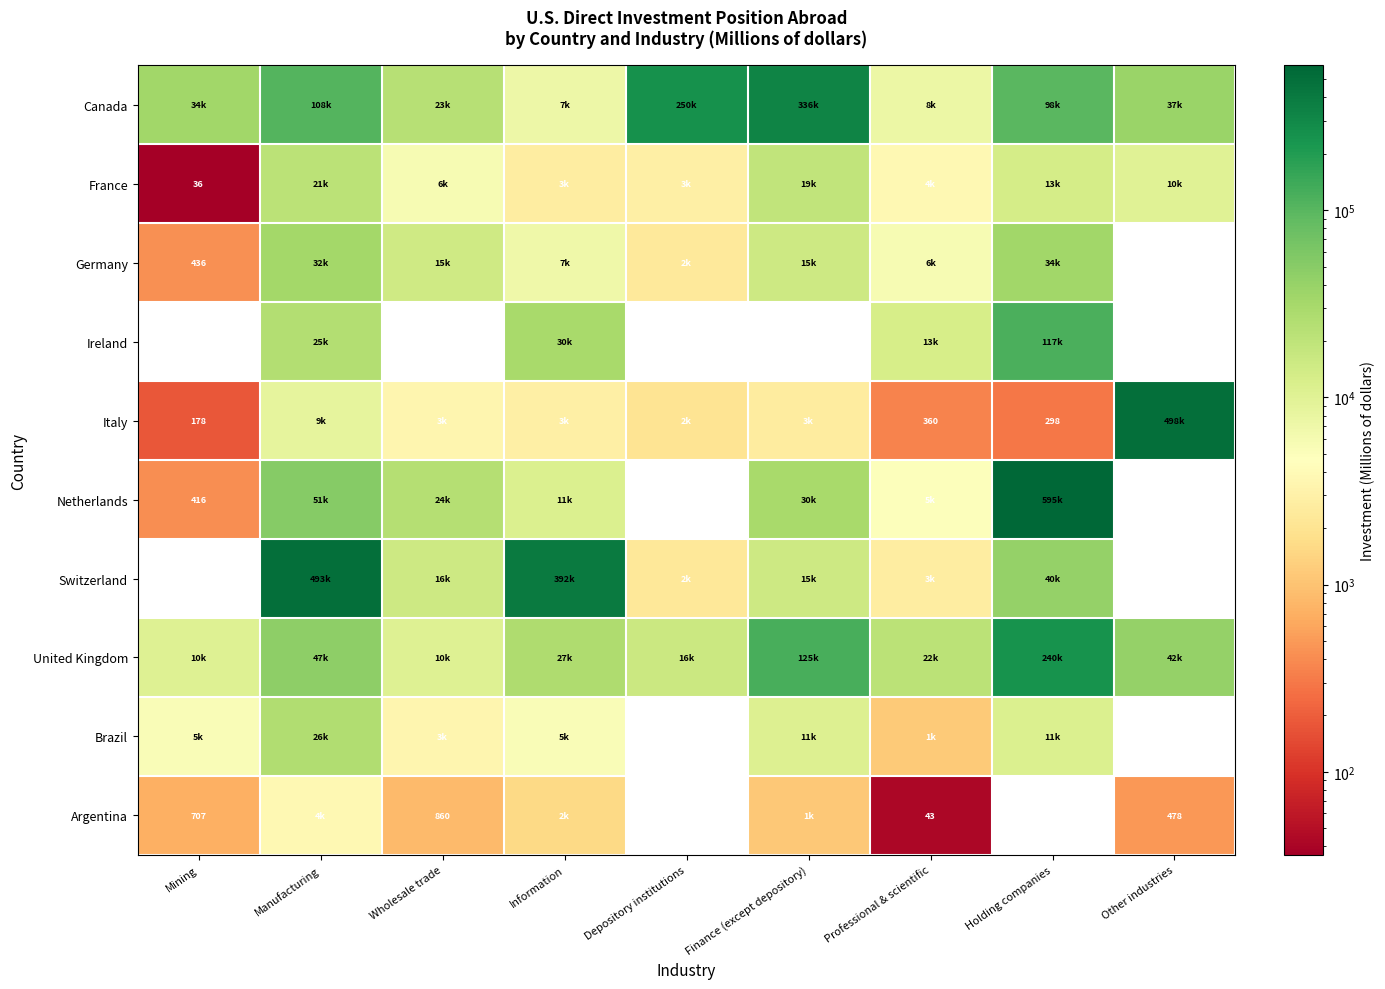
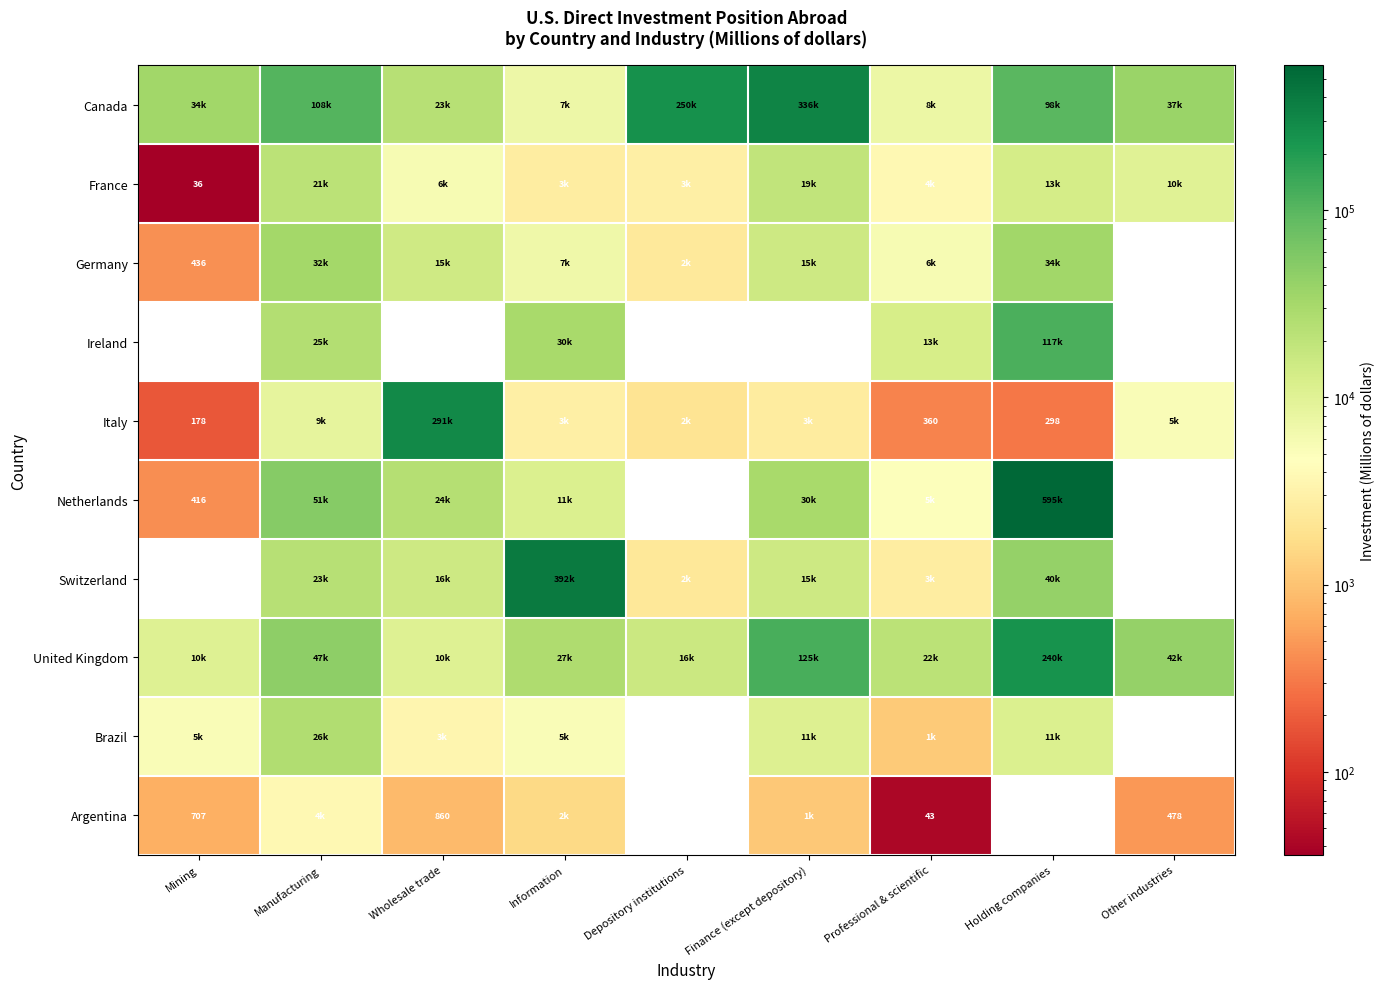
  {
    "Canada": {
      "Mining": "34k",
      "Manufacturing": "108k",
      "Wholesale trade": "23k",
      "Information": "7k",
      "Depository institutions": "250k",
      "Finance (except depository)": "336k",
      "Professional & scientific": "8k",
      "Holding companies": "98k",
      "Other industries": "37k"
    },
    "France": {
      "Mining": "36",
      "Manufacturing": "21k",
      "Wholesale trade": "6k",
      "Information": "3k",
      "Depository institutions": "3k",
      "Finance (except depository)": "19k",
      "Professional & scientific": "4k",
      "Holding companies": "13k",
      "Other industries": "10k"
    },
    "Germany": {
      "Mining": "436",
      "Manufacturing": "32k",
      "Wholesale trade": "15k",
      "Information": "7k",
      "Depository institutions": "2k",
      "Finance (except depository)": "15k",
      "Professional & scientific": "6k",
      "Holding companies": "34k"
    },
    "Ireland": {
      "Manufacturing": "25k",
      "Information": "30k",
      "Professional & scientific": "13k",
      "Holding companies": "117k"
    },
    "Italy": {
      "Mining": "178",
      "Manufacturing": "9k",
-     "Wholesale trade": "3k",
+     "Wholesale trade": "291k",
      "Information": "3k",
      "Depository institutions": "2k",
      "Finance (except depository)": "3k",
      "Professional & scientific": "360",
      "Holding companies": "298",
-     "Other industries": "498k"
+     "Other industries": "5k"
    },
    "Netherlands": {
      "Mining": "416",
      "Manufacturing": "51k",
      "Wholesale trade": "24k",
      "Information": "11k",
      "Finance (except depository)": "30k",
      "Professional & scientific": "5k",
      "Holding companies": "595k"
    },
    "Switzerland": {
-     "Manufacturing": "493k",
+     "Manufacturing": "23k",
      "Wholesale trade": "16k",
      "Information": "392k",
      "Depository institutions": "2k",
      "Finance (except depository)": "15k",
      "Professional & scientific": "3k",
      "Holding companies": "40k"
    },
    "United Kingdom": {
      "Mining": "10k",
      "Manufacturing": "47k",
      "Wholesale trade": "10k",
      "Information": "27k",
      "Depository institutions": "16k",
      "Finance (except depository)": "125k",
      "Professional & scientific": "22k",
      "Holding companies": "240k",
      "Other industries": "42k"
    },
    "Brazil": {
      "Mining": "5k",
      "Manufacturing": "26k",
      "Wholesale trade": "3k",
      "Information": "5k",
      "Finance (except depository)": "11k",
      "Professional & scientific": "1k",
      "Holding companies": "11k"
    },
    "Argentina": {
      "Mining": "707",
      "Manufacturing": "4k",
      "Wholesale trade": "860",
      "Information": "2k",
      "Finance (except depository)": "1k",
      "Professional & scientific": "43",
      "Other industries": "478"
    }
  }
